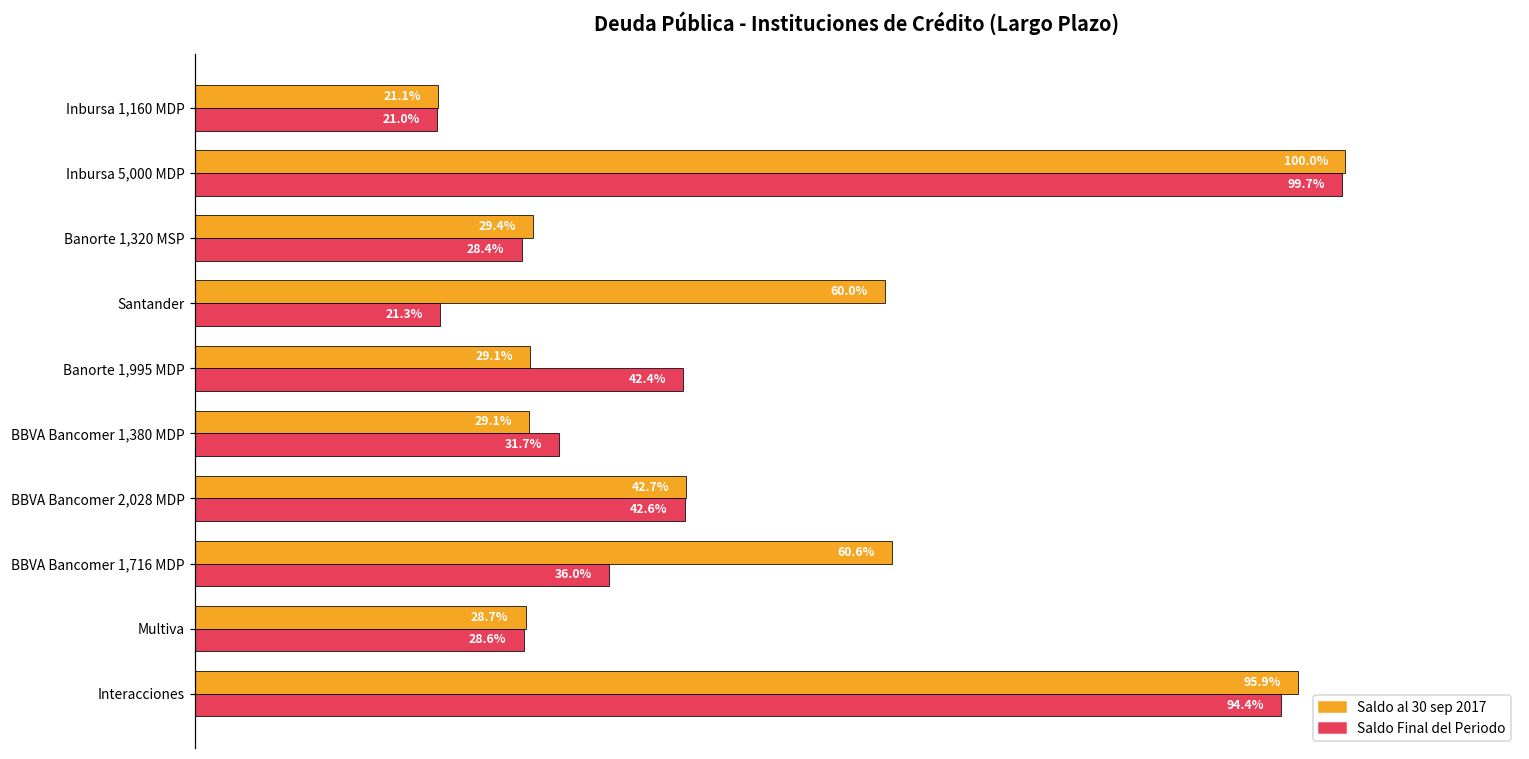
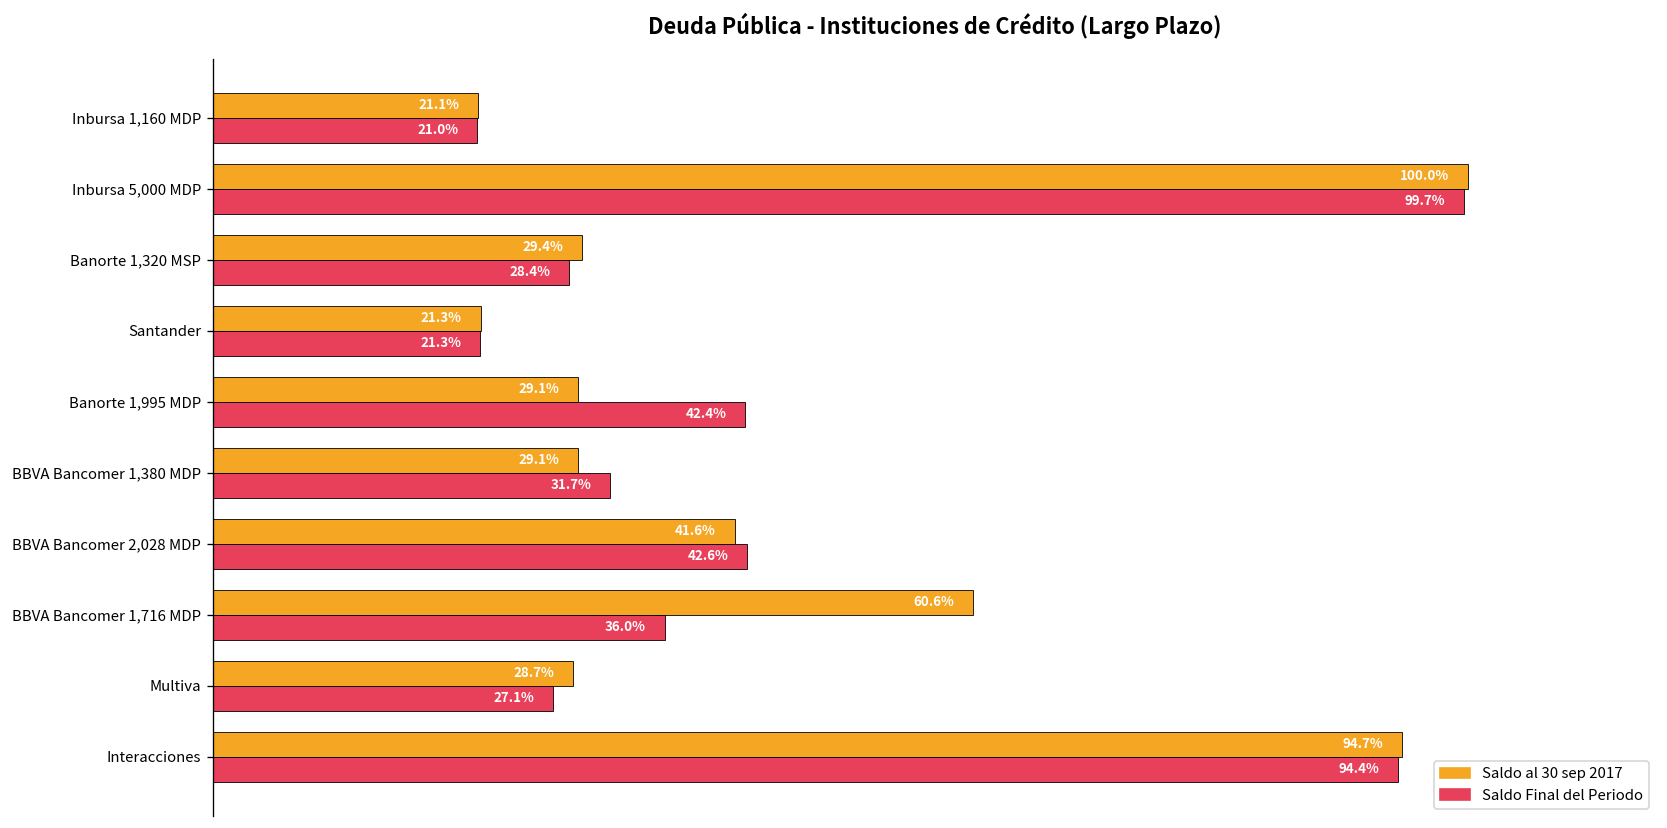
  {
    "Saldo al 30 sep 2017": {
      "Inbursa 1,160 MDP": "21.1%",
      "Inbursa 5,000 MDP": "100.0%",
      "Banorte 1,320 MSP": "29.4%",
-     "Santander": "60.0%",
+     "Santander": "21.3%",
      "Banorte 1,995 MDP": "29.1%",
      "BBVA Bancomer 1,380 MDP": "29.1%",
-     "BBVA Bancomer 2,028 MDP": "42.7%",
+     "BBVA Bancomer 2,028 MDP": "41.6%",
      "BBVA Bancomer 1,716 MDP": "60.6%",
      "Multiva": "28.7%",
-     "Interacciones": "95.9%"
+     "Interacciones": "94.7%"
    },
    "Saldo Final del Periodo": {
      "Inbursa 1,160 MDP": "21.0%",
      "Inbursa 5,000 MDP": "99.7%",
      "Banorte 1,320 MSP": "28.4%",
      "Santander": "21.3%",
      "Banorte 1,995 MDP": "42.4%",
      "BBVA Bancomer 1,380 MDP": "31.7%",
      "BBVA Bancomer 2,028 MDP": "42.6%",
      "BBVA Bancomer 1,716 MDP": "36.0%",
-     "Multiva": "28.6%",
+     "Multiva": "27.1%",
      "Interacciones": "94.4%"
    }
  }
